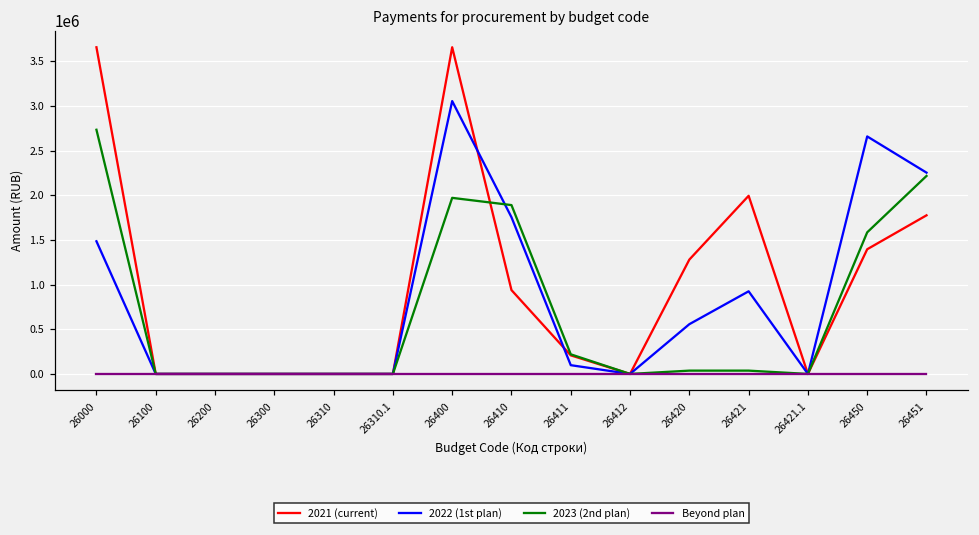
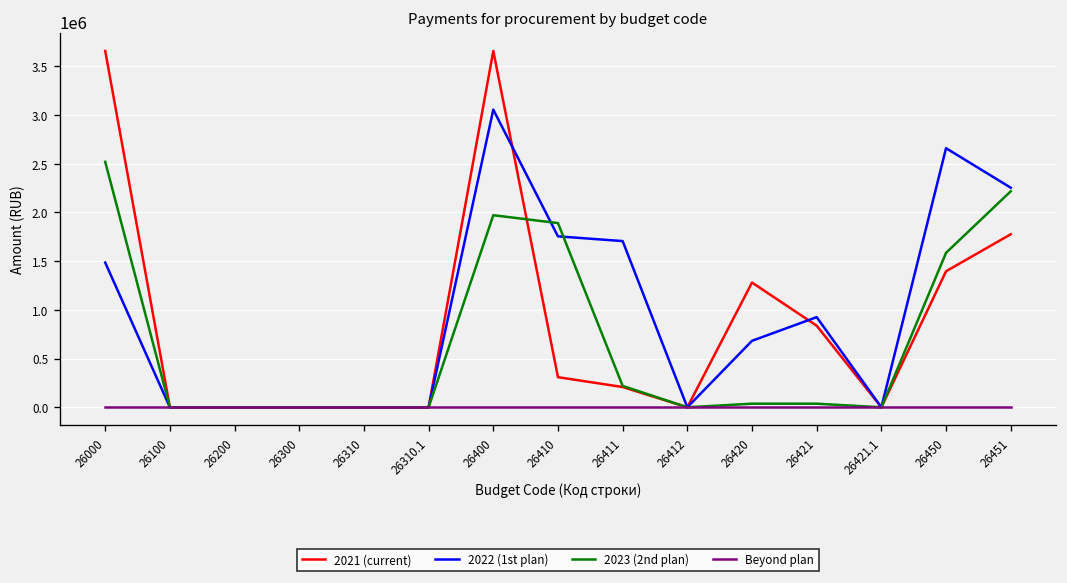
  {
    "2021 (current)": {
      "26000": 3700000,
      "26400": 3700000,
-     "26410": 900000,
+     "26410": 300000,
      "26420": 1300000,
-     "26421": 2000000,
+     "26421": 800000,
      "26450": 1400000,
      "26451": 1800000
    },
    "2022 (1st plan)": {
      "26000": 1500000,
      "26400": 3100000,
      "26410": 1800000,
-     "26411": 100000,
-     "26420": 600000,
+     "26411": 1700000,
+     "26420": 700000,
      "26421": 900000,
      "26450": 2700000,
      "26451": 2300000
    },
    "2023 (2nd plan)": {
-     "26000": 2700000,
+     "26000": 2500000,
      "26400": 2000000,
      "26410": 1900000,
      "26420": 0,
      "26421": 0,
      "26450": 1600000,
      "26451": 2200000
    },
    "Beyond plan": {
      "26000": 0,
      "26400": 0,
      "26410": 0,
      "26411": 0,
      "26420": 0,
      "26421": 0,
      "26450": 0,
      "26451": 0
    }
  }
